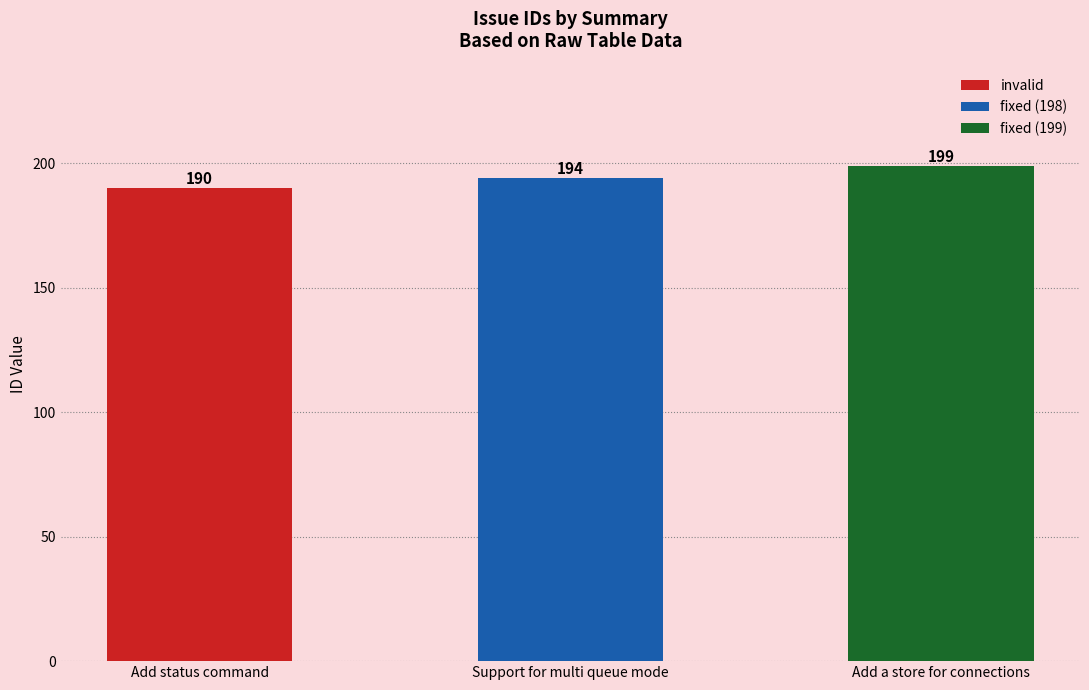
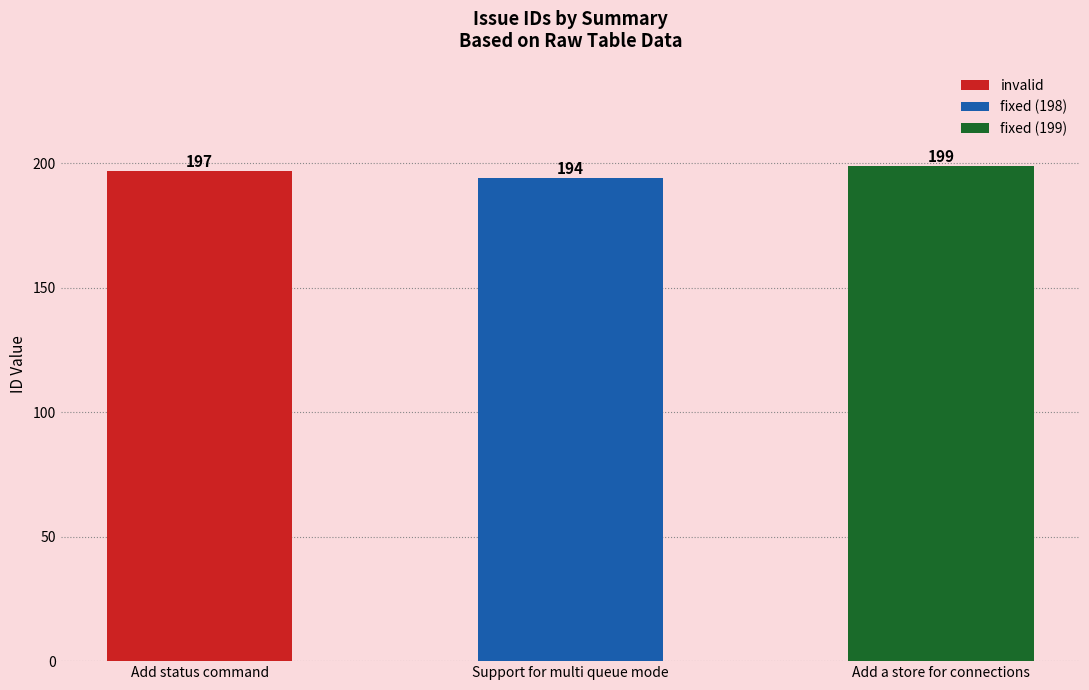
  {
-   "Add status command": 190,
+   "Add status command": 197,
    "Support for multi queue mode": 194,
    "Add a store for connections": 199
  }
